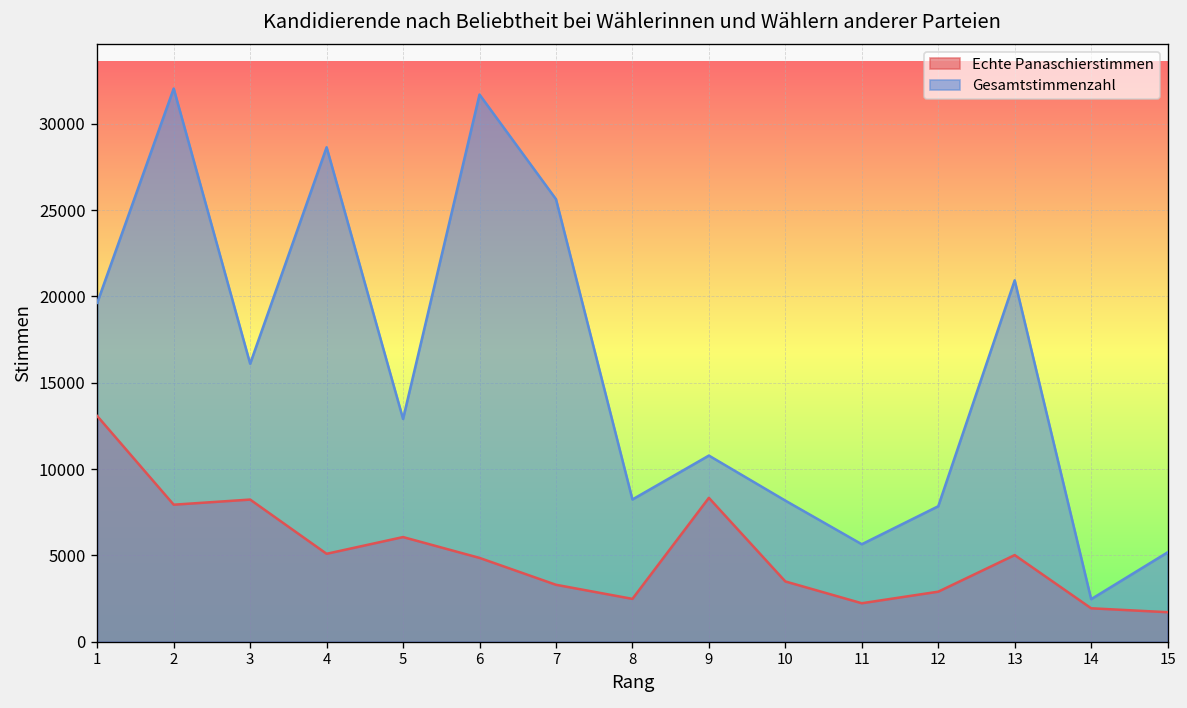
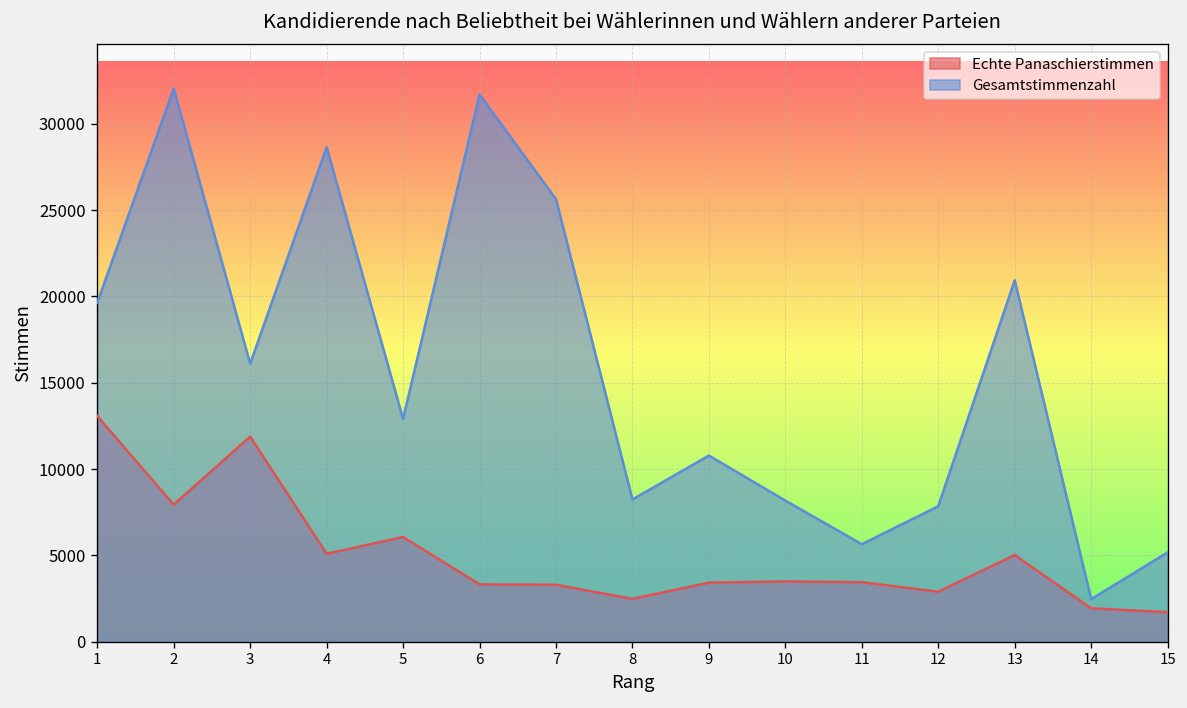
  {
    "Echte Panaschierstimmen": {
      "1": 13100,
      "2": 7900,
-     "3": 8200,
+     "3": 11900,
      "4": 5100,
      "5": 6100,
-     "6": 4900,
+     "6": 3300,
      "7": 3300,
      "8": 2500,
-     "9": 8300,
+     "9": 3400,
      "10": 3500,
-     "11": 2200,
+     "11": 3400,
      "12": 2900,
      "13": 5000,
      "14": 1900,
      "15": 1700
    },
    "Gesamtstimmenzahl": {
      "1": 19600,
      "2": 32000,
      "3": 16100,
      "4": 28600,
      "5": 12900,
      "6": 31700,
      "7": 25600,
      "8": 8200,
      "9": 10800,
      "10": 8200,
      "11": 5600,
      "12": 7800,
      "13": 20900,
      "14": 2500,
      "15": 5200
    }
  }
